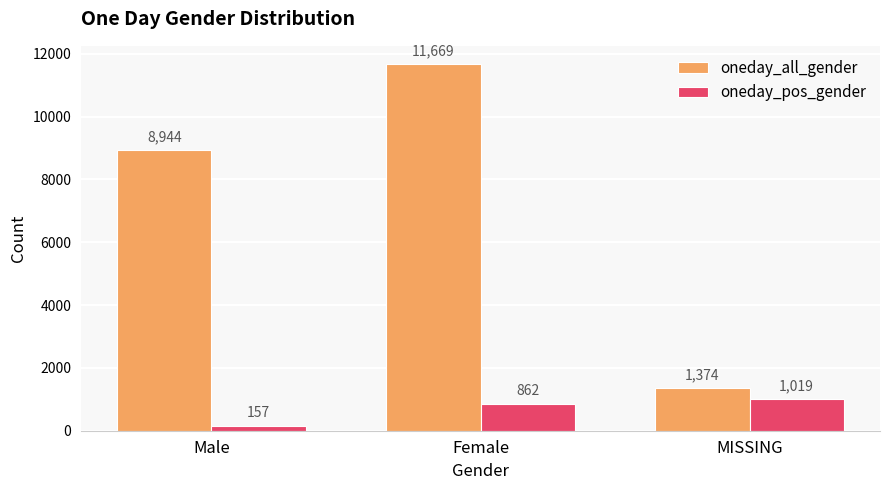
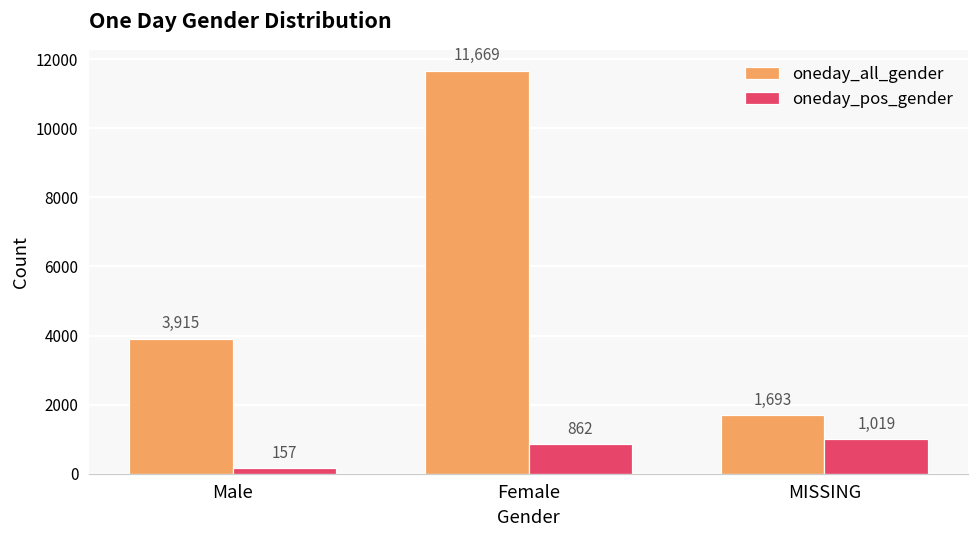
  {
    "oneday_all_gender": {
-     "Male": "8,944",
+     "Male": "3,915",
      "Female": "11,669",
-     "MISSING": "1,374"
+     "MISSING": "1,693"
    },
    "oneday_pos_gender": {
      "Male": "157",
      "Female": "862",
      "MISSING": "1,019"
    }
  }
